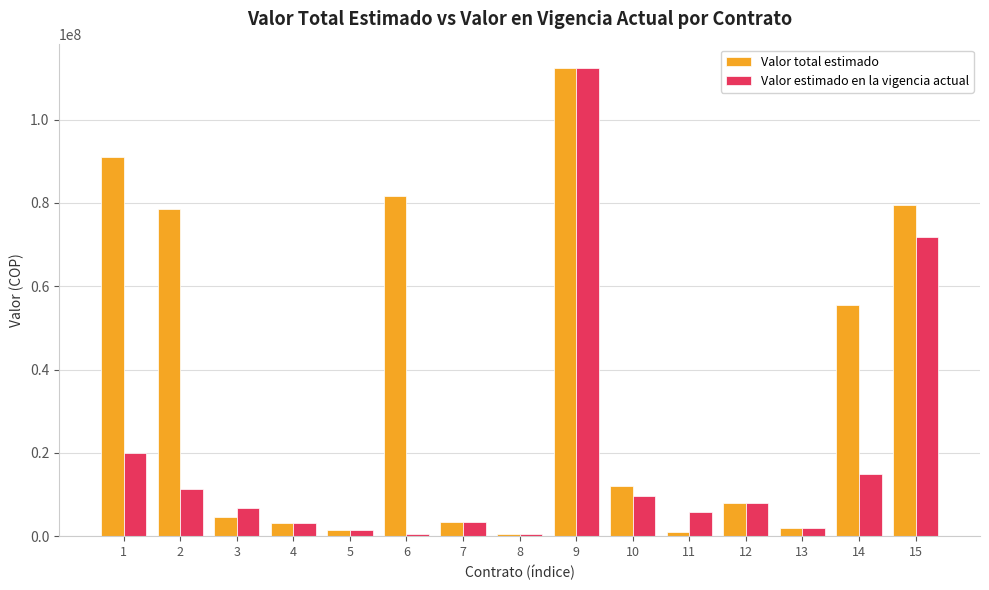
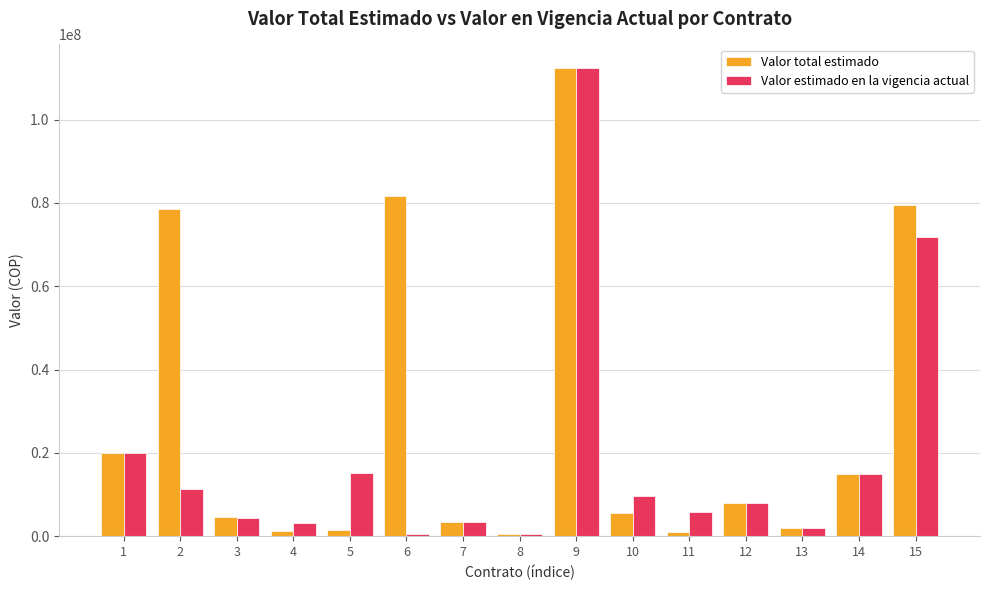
  {
    "Valor total estimado": {
-     "1": 91000000,
+     "1": 20000000,
      "2": 78000000,
      "3": 5000000,
-     "4": 3000000,
+     "4": 1000000,
      "5": 1000000,
      "6": 82000000,
      "7": 4000000,
      "9": 112000000,
-     "10": 12000000,
+     "10": 6000000,
      "11": 1000000,
      "12": 8000000,
      "13": 2000000,
-     "14": 56000000,
+     "14": 15000000,
      "15": 80000000
    },
    "Valor estimado en la vigencia actual": {
      "1": 20000000,
      "2": 11000000,
-     "3": 7000000,
+     "3": 4000000,
      "4": 3000000,
-     "5": 1000000,
+     "5": 15000000,
      "7": 4000000,
      "9": 112000000,
      "10": 10000000,
      "11": 6000000,
      "12": 8000000,
      "13": 2000000,
      "14": 15000000,
      "15": 72000000
    }
  }
